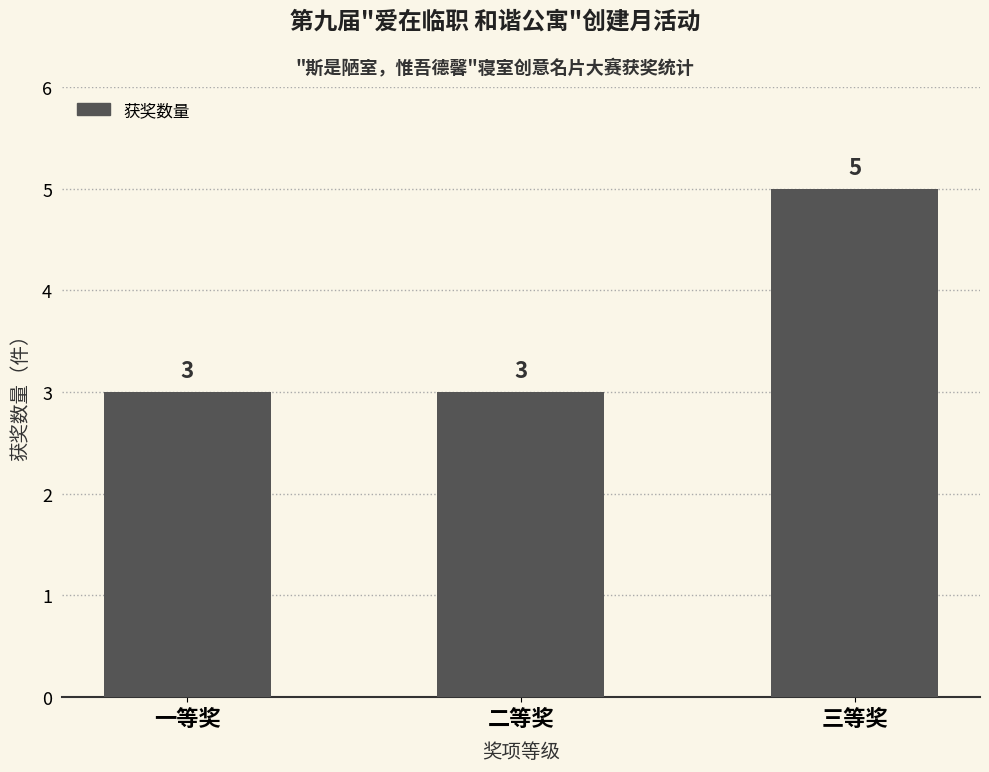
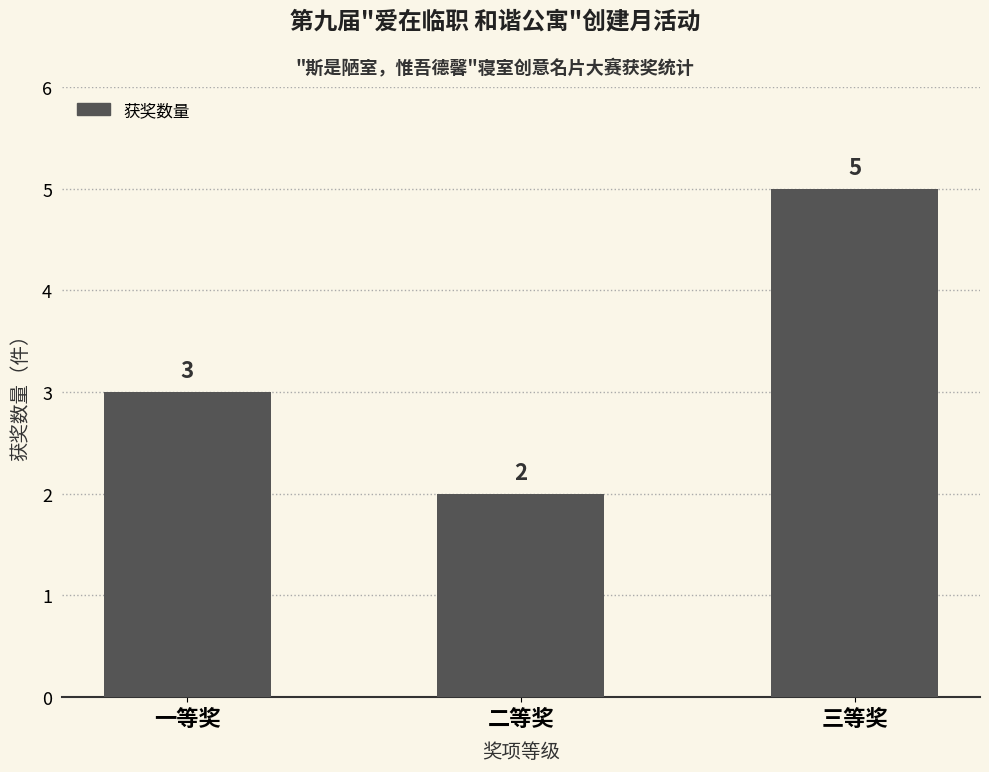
  {
    "一等奖": 3,
-   "二等奖": 3,
+   "二等奖": 2,
    "三等奖": 5
  }
